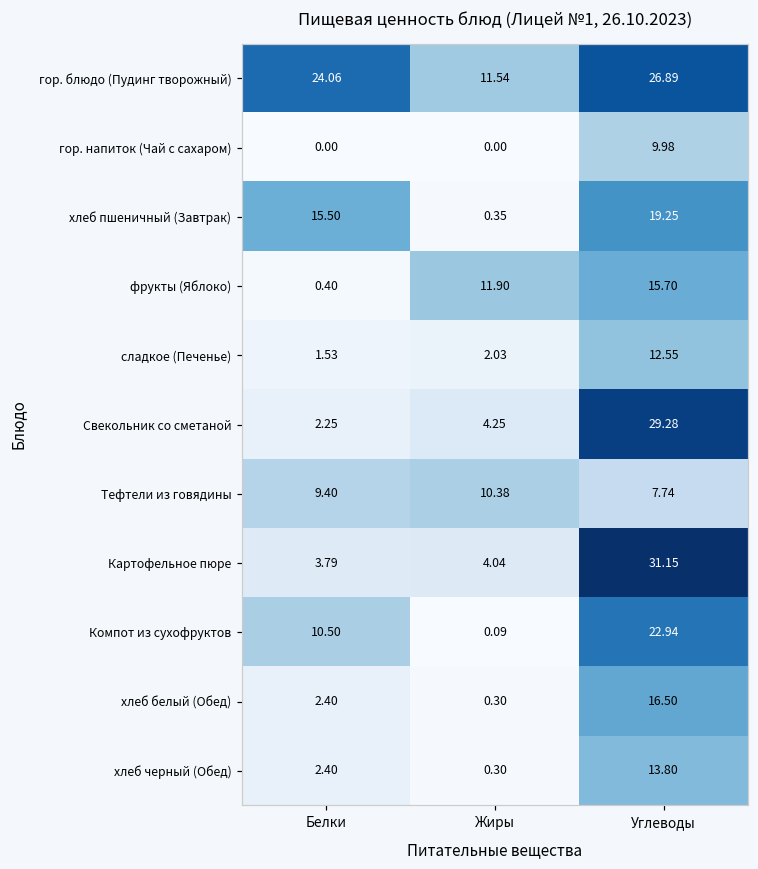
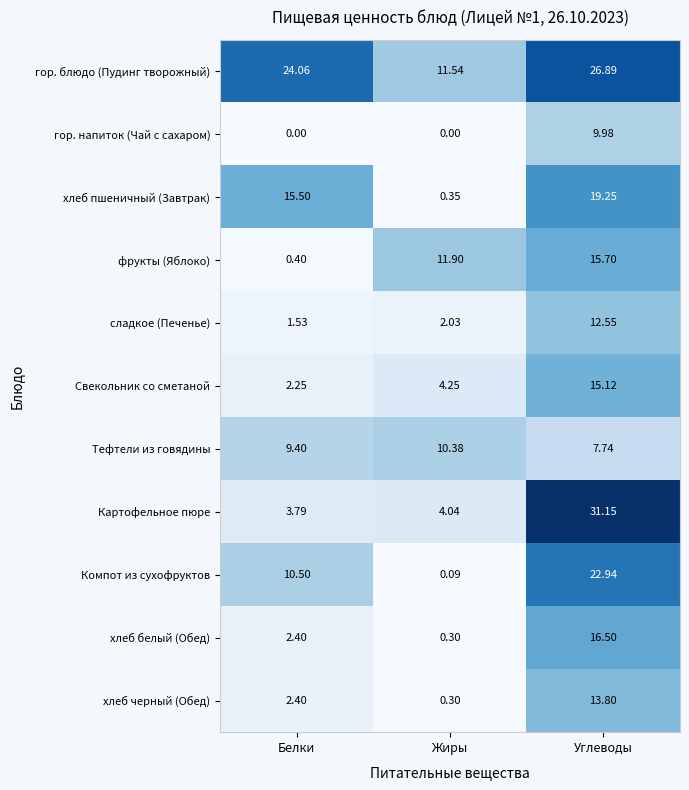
  {
    "гор. блюдо (Пудинг творожный)": {
      "Белки": 24.06,
      "Жиры": 11.54,
      "Углеводы": 26.89
    },
    "гор. напиток (Чай с сахаром)": {
      "Белки": 0.00,
      "Жиры": 0.00,
      "Углеводы": 9.98
    },
    "хлеб пшеничный (Завтрак)": {
      "Белки": 15.50,
      "Жиры": 0.35,
      "Углеводы": 19.25
    },
    "фрукты (Яблоко)": {
      "Белки": 0.40,
      "Жиры": 11.90,
      "Углеводы": 15.70
    },
    "сладкое (Печенье)": {
      "Белки": 1.53,
      "Жиры": 2.03,
      "Углеводы": 12.55
    },
    "Свекольник со сметаной": {
      "Белки": 2.25,
      "Жиры": 4.25,
-     "Углеводы": 29.28
+     "Углеводы": 15.12
    },
    "Тефтели из говядины": {
      "Белки": 9.40,
      "Жиры": 10.38,
      "Углеводы": 7.74
    },
    "Картофельное пюре": {
      "Белки": 3.79,
      "Жиры": 4.04,
      "Углеводы": 31.15
    },
    "Компот из сухофруктов": {
      "Белки": 10.50,
      "Жиры": 0.09,
      "Углеводы": 22.94
    },
    "хлеб белый (Обед)": {
      "Белки": 2.40,
      "Жиры": 0.30,
      "Углеводы": 16.50
    },
    "хлеб черный (Обед)": {
      "Белки": 2.40,
      "Жиры": 0.30,
      "Углеводы": 13.80
    }
  }
